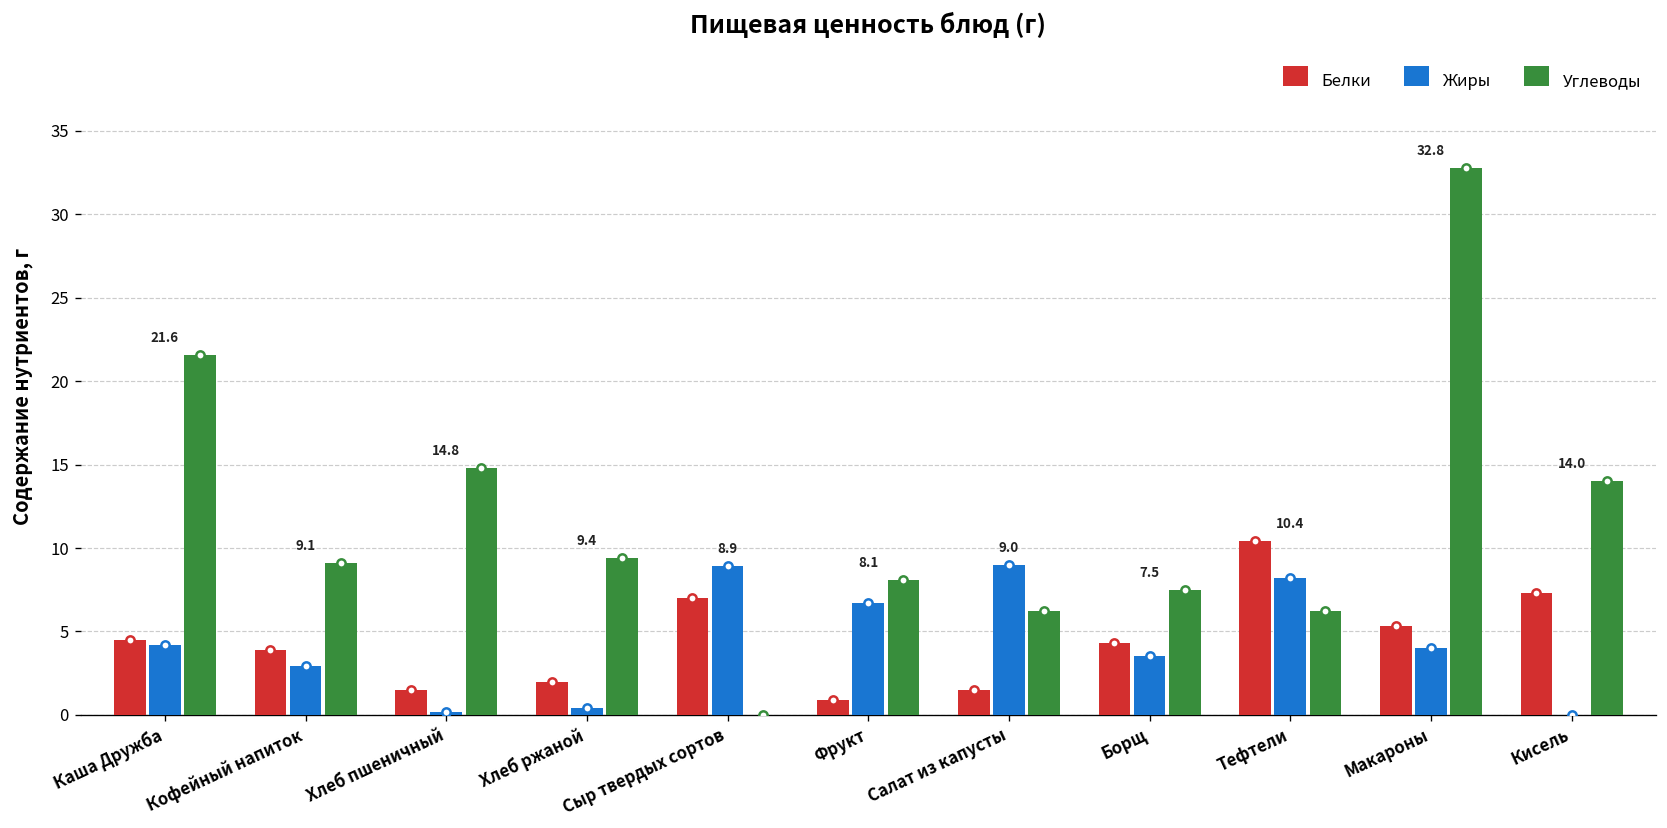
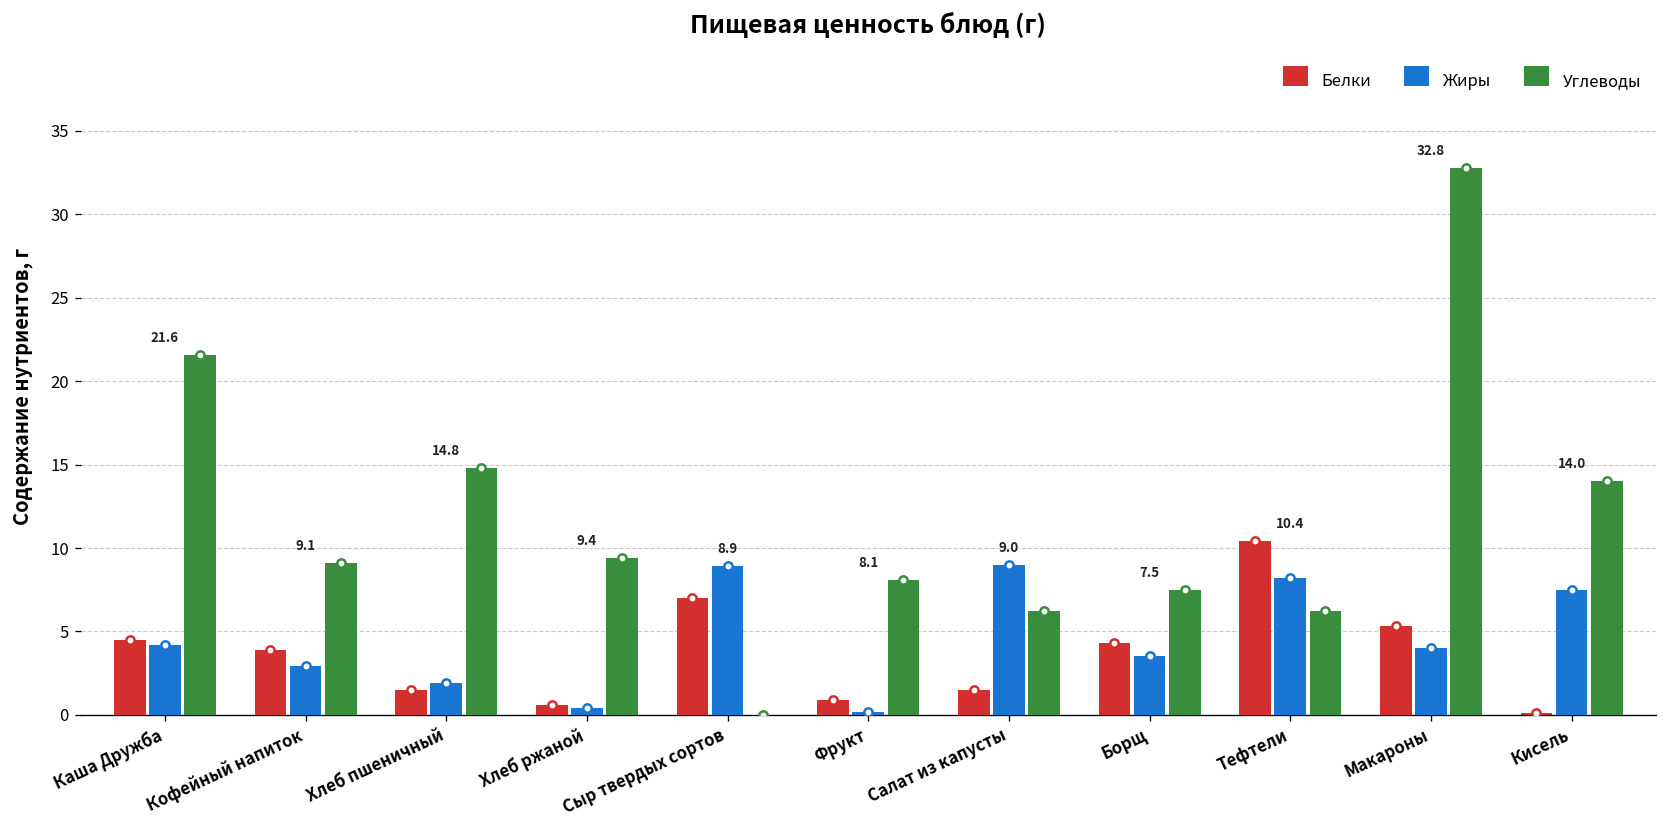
  {
    "Белки": {
      "Каша Дружба": 4.5,
      "Кофейный напиток": 3.9,
      "Хлеб пшеничный": 1.5,
-     "Хлеб ржаной": 2.0,
+     "Хлеб ржаной": 0.6,
      "Сыр твердых сортов": 7.0,
      "Фрукт": 0.9,
      "Салат из капусты": 1.5,
      "Борщ": 4.3,
      "Макароны": 5.3,
-     "Кисель": 7.3
+     "Кисель": 0.1
    },
    "Жиры": {
      "Каша Дружба": 4.2,
      "Кофейный напиток": 2.9,
-     "Хлеб пшеничный": 0.2,
+     "Хлеб пшеничный": 1.9,
      "Хлеб ржаной": 0.4,
-     "Фрукт": 6.7,
+     "Фрукт": 0.2,
      "Борщ": 3.5,
      "Тефтели": 8.2,
      "Макароны": 4.0,
-     "Кисель": 0.0
+     "Кисель": 7.5
    },
    "Углеводы": {
      "Каша Дружба": 21.6,
      "Кофейный напиток": 9.1,
      "Хлеб пшеничный": 14.8,
      "Хлеб ржаной": 9.4,
      "Фрукт": 8.1,
      "Борщ": 7.5,
      "Макароны": 32.8,
      "Кисель": 14.0
    }
  }
